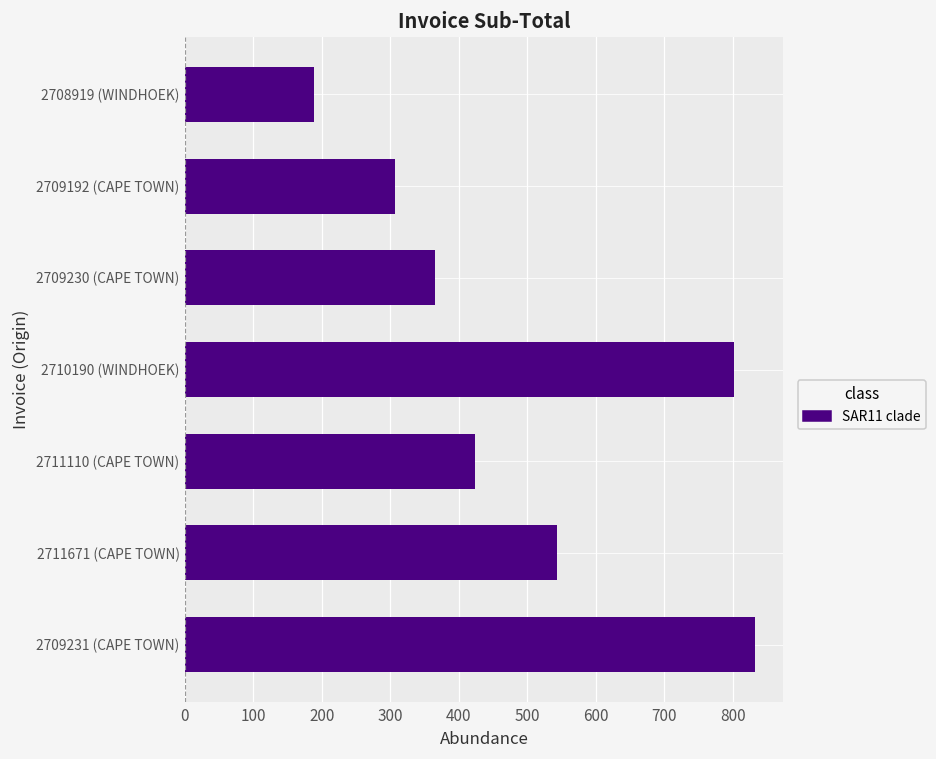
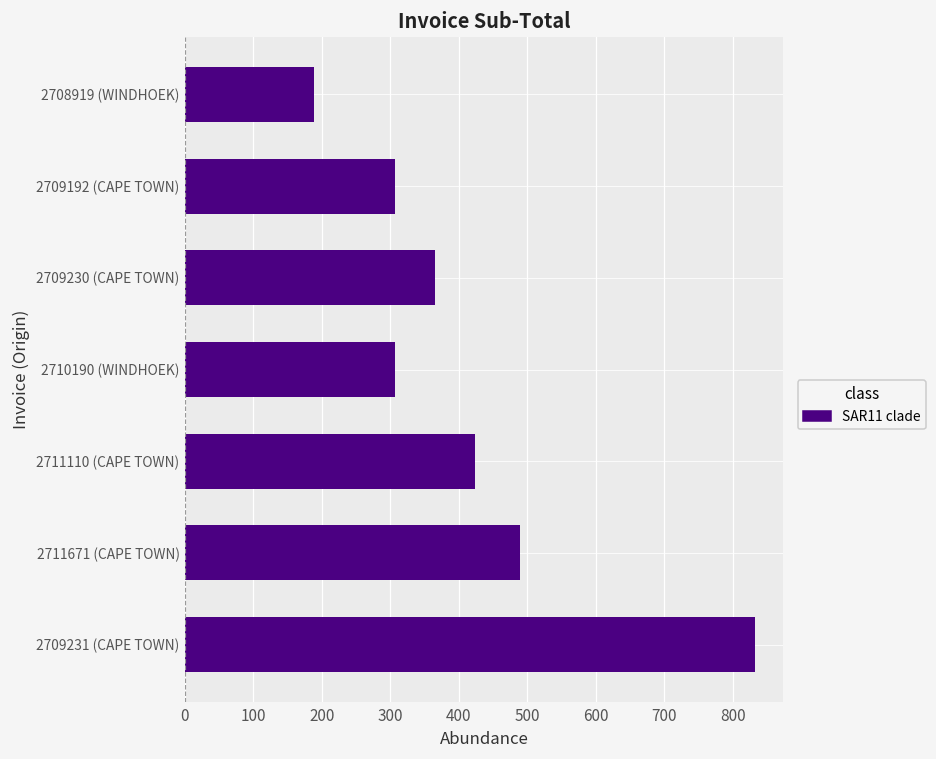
  {
    "2708919 (WINDHOEK)": 190,
    "2709192 (CAPE TOWN)": 310,
    "2709230 (CAPE TOWN)": 360,
-   "2710190 (WINDHOEK)": 800,
+   "2710190 (WINDHOEK)": 310,
    "2711110 (CAPE TOWN)": 420,
-   "2711671 (CAPE TOWN)": 540,
+   "2711671 (CAPE TOWN)": 490,
    "2709231 (CAPE TOWN)": 830
  }
